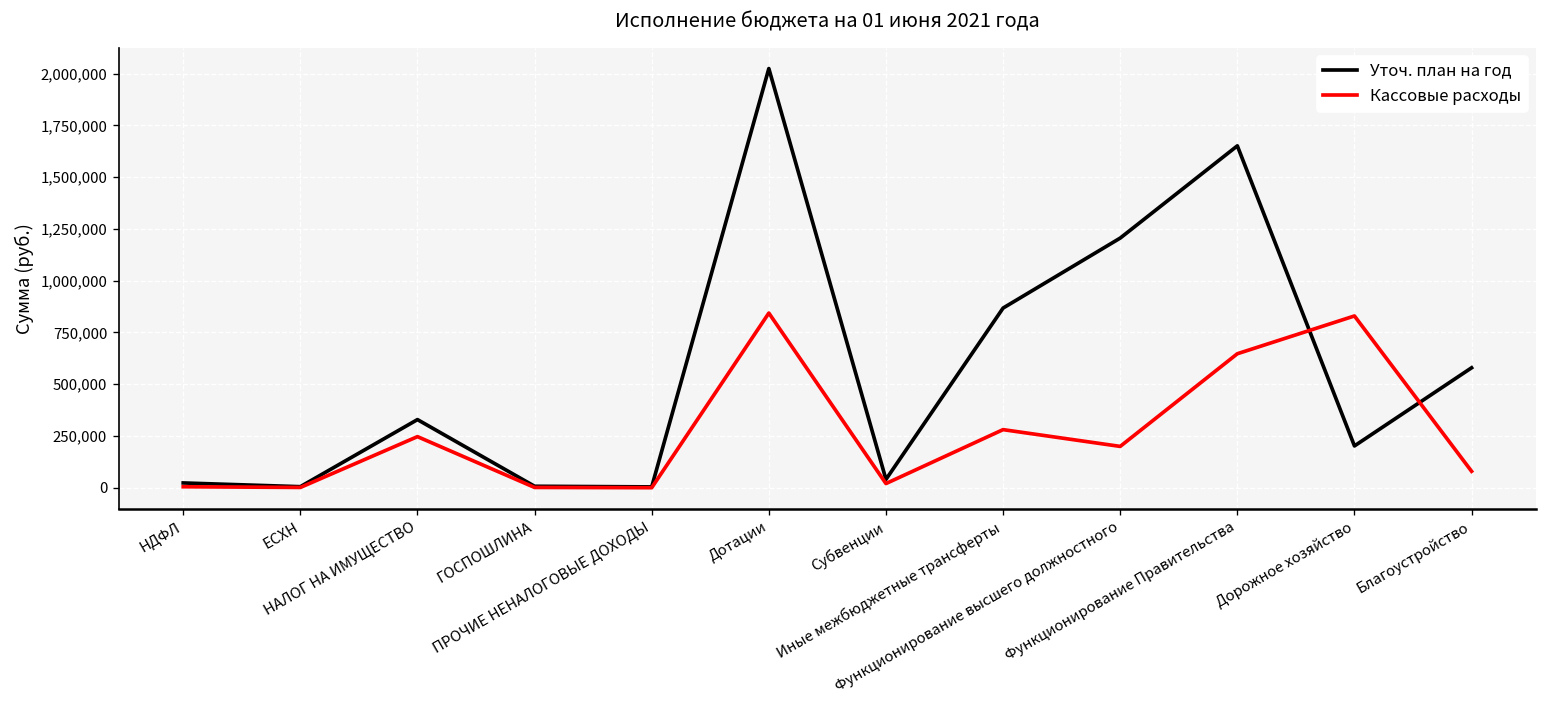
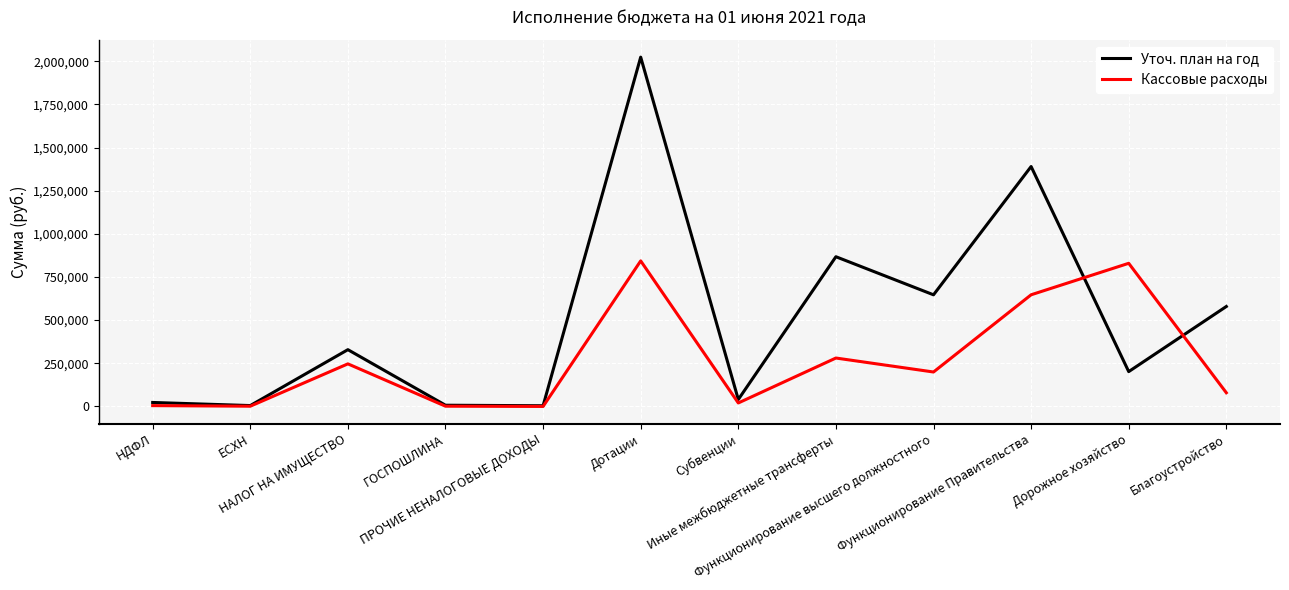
  {
    "Уточ. план на год": {
      "НДФЛ": "20,000",
      "НАЛОГ НА ИМУЩЕСТВО": "330,000",
      "Дотации": "2,020,000",
      "Субвенции": "40,000",
      "Иные межбюджетные трансферты": "870,000",
-     "Функционирование высшего должностного": "1,210,000",
-     "Функционирование Правительства": "1,650,000",
+     "Функционирование высшего должностного": "650,000",
+     "Функционирование Правительства": "1,390,000",
      "Дорожное хозяйство": "200,000",
      "Благоустройство": "580,000"
    },
    "Кассовые расходы": {
      "НДФЛ": "0",
      "НАЛОГ НА ИМУЩЕСТВО": "250,000",
      "Дотации": "840,000",
      "Субвенции": "20,000",
      "Иные межбюджетные трансферты": "280,000",
      "Функционирование высшего должностного": "200,000",
      "Функционирование Правительства": "650,000",
      "Дорожное хозяйство": "830,000",
      "Благоустройство": "80,000"
    }
  }
